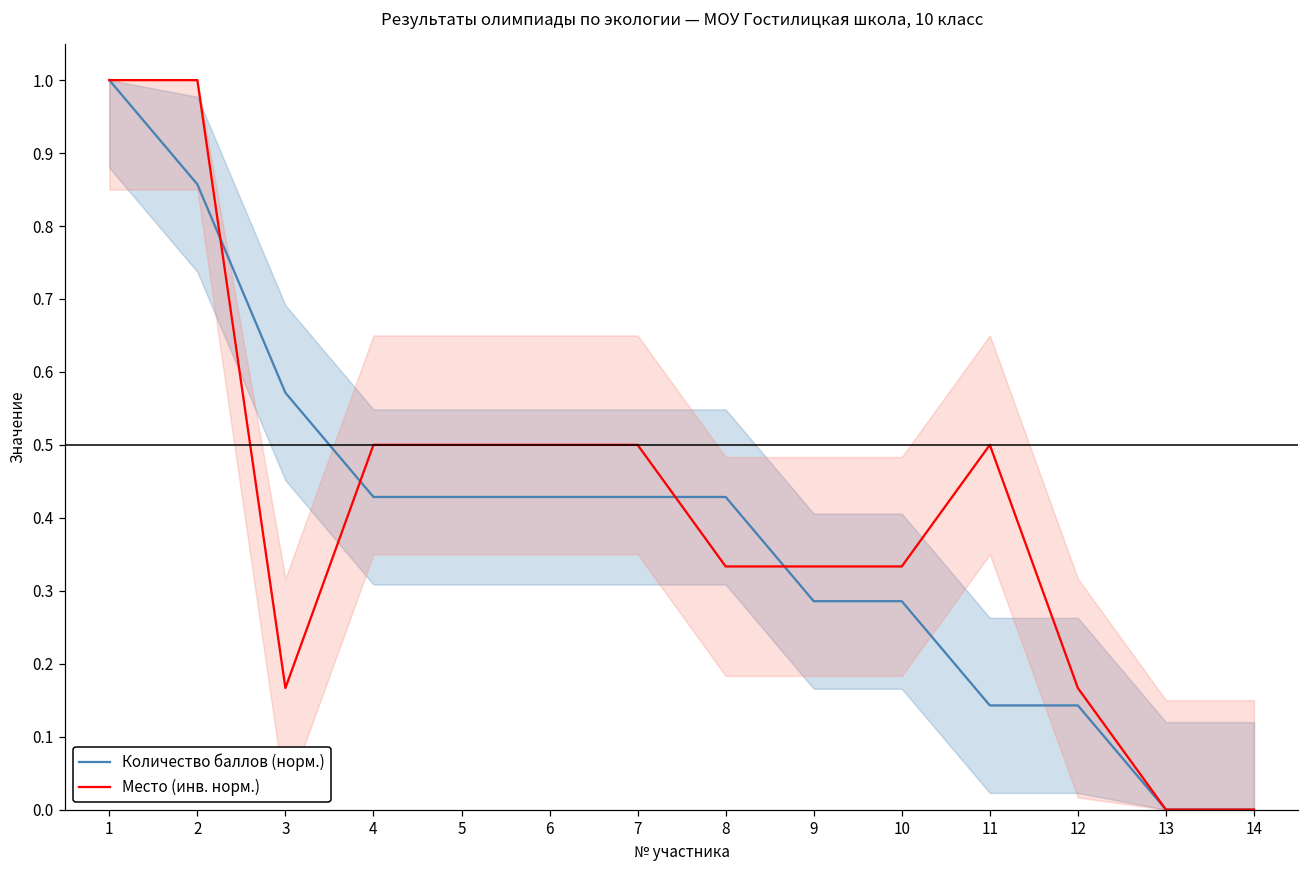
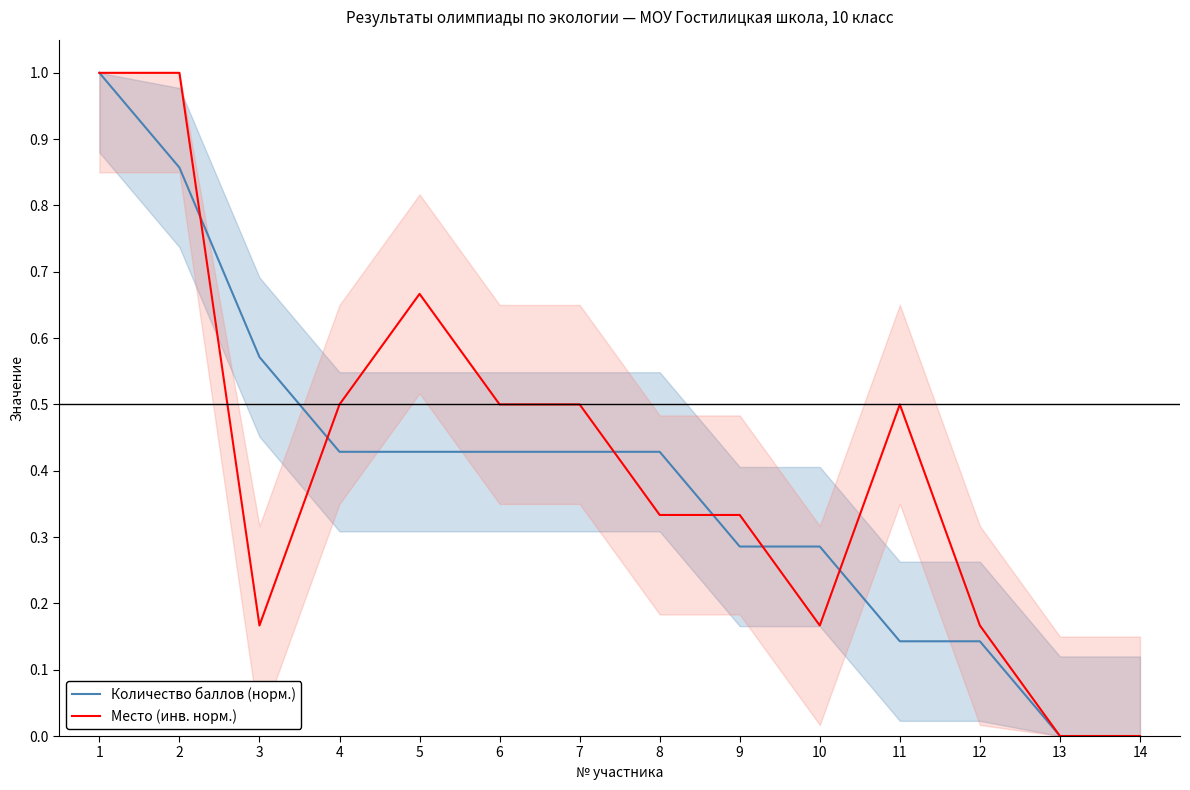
  {
    "Место (инв. норм.)": {
      "3": 0.17,
      "4": 0.50,
-     "5": 0.50,
+     "5": 0.67,
      "6": 0.50,
      "7": 0.50,
      "8": 0.33,
      "9": 0.33,
-     "10": 0.33,
+     "10": 0.17,
      "11": 0.50,
      "12": 0.17
    }
  }
